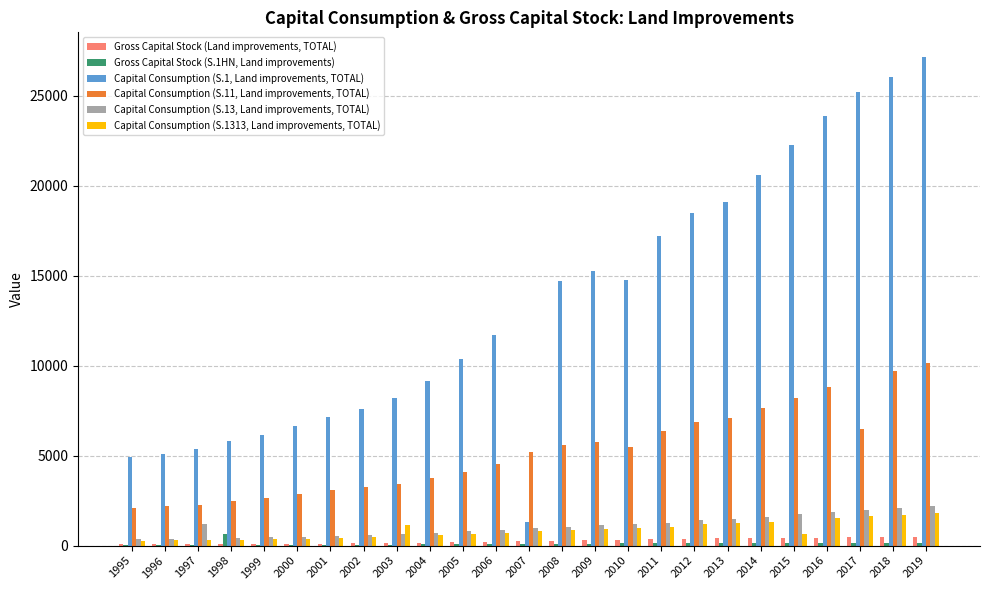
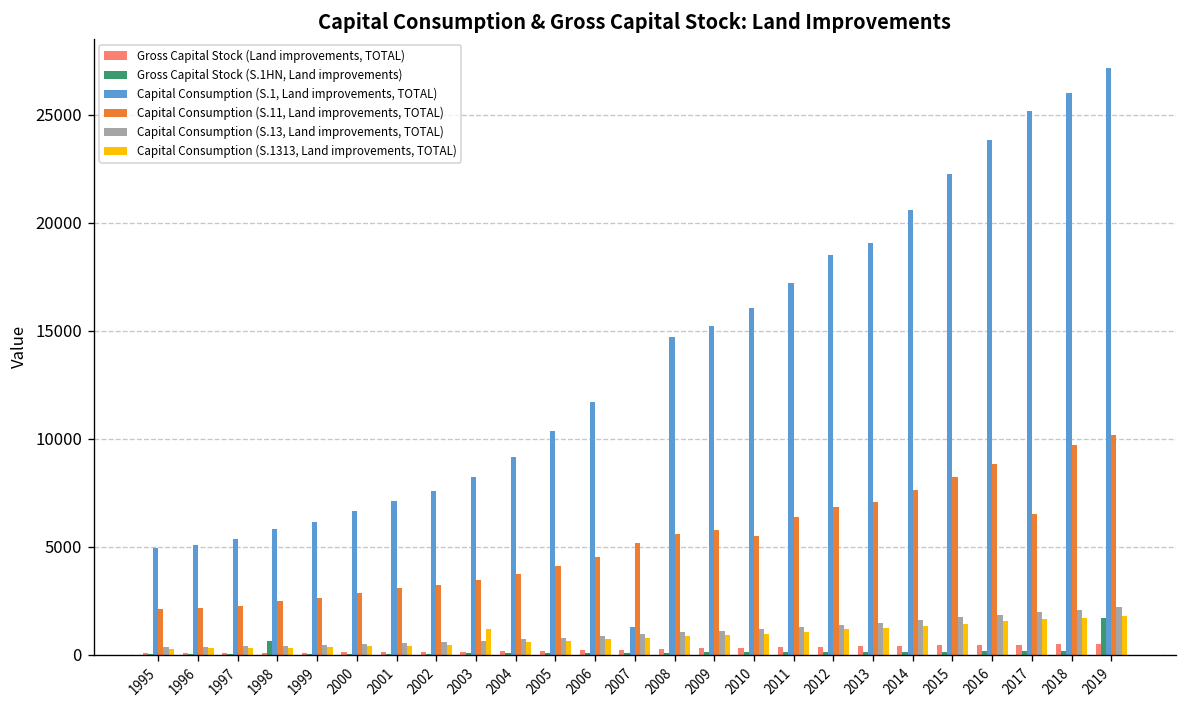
  {
    "Gross Capital Stock (Land improvements, TOTAL)": {
      "2003": 100,
      "2004": 200,
      "2005": 200,
      "2006": 200,
      "2007": 200,
      "2008": 300,
      "2009": 300,
      "2010": 300,
      "2011": 400,
      "2012": 400,
      "2013": 400,
      "2014": 400,
      "2015": 400,
      "2016": 400,
      "2017": 500,
      "2018": 500,
      "2019": 500
    },
    "Gross Capital Stock (S.1HN, Land improvements)": {
      "1998": 600,
      "2014": 100,
      "2015": 200,
      "2016": 200,
      "2017": 200,
      "2018": 200,
-     "2019": 200
+     "2019": 1700
    },
    "Capital Consumption (S.1, Land improvements, TOTAL)": {
      "1995": 4900,
      "1996": 5100,
      "1997": 5400,
      "1998": 5800,
      "1999": 6200,
      "2000": 6700,
      "2001": 7100,
      "2002": 7600,
      "2003": 8200,
      "2004": 9200,
      "2005": 10400,
      "2006": 11700,
      "2007": 1300,
      "2008": 14700,
      "2009": 15200,
-     "2010": 14800,
+     "2010": 16000,
      "2011": 17200,
      "2012": 18500,
      "2013": 19100,
      "2014": 20600,
      "2015": 22200,
      "2016": 23800,
      "2017": 25200,
      "2018": 26000,
      "2019": 27200
    },
    "Capital Consumption (S.11, Land improvements, TOTAL)": {
      "1995": 2100,
      "1996": 2200,
      "1997": 2300,
      "1998": 2500,
      "1999": 2600,
      "2000": 2900,
      "2001": 3100,
      "2002": 3200,
      "2003": 3400,
      "2004": 3700,
      "2005": 4100,
      "2006": 4500,
      "2007": 5200,
      "2008": 5600,
      "2009": 5800,
      "2010": 5500,
      "2011": 6400,
      "2012": 6800,
      "2013": 7100,
      "2014": 7600,
      "2015": 8200,
      "2016": 8800,
      "2017": 6500,
      "2018": 9700,
      "2019": 10200
    },
    "Capital Consumption (S.13, Land improvements, TOTAL)": {
      "1995": 300,
      "1996": 400,
-     "1997": 1200,
+     "1997": 400,
      "1998": 400,
      "1999": 500,
      "2000": 500,
      "2001": 500,
      "2002": 600,
      "2003": 600,
      "2004": 700,
      "2005": 800,
      "2006": 900,
      "2007": 1000,
      "2008": 1100,
      "2009": 1100,
      "2010": 1200,
      "2011": 1300,
      "2012": 1400,
      "2013": 1500,
      "2014": 1600,
      "2015": 1700,
      "2016": 1900,
      "2017": 2000,
      "2018": 2100,
      "2019": 2200
    },
    "Capital Consumption (S.1313, Land improvements, TOTAL)": {
      "1995": 300,
      "1996": 300,
      "1997": 300,
      "1998": 300,
      "1999": 400,
      "2000": 400,
      "2001": 400,
      "2002": 500,
      "2003": 1200,
      "2004": 600,
      "2005": 600,
      "2006": 700,
      "2007": 800,
      "2008": 900,
      "2009": 900,
      "2010": 1000,
      "2011": 1100,
      "2012": 1200,
      "2013": 1200,
      "2014": 1300,
-     "2015": 700,
+     "2015": 1400,
      "2016": 1500,
      "2017": 1600,
      "2018": 1700,
      "2019": 1800
    }
  }
